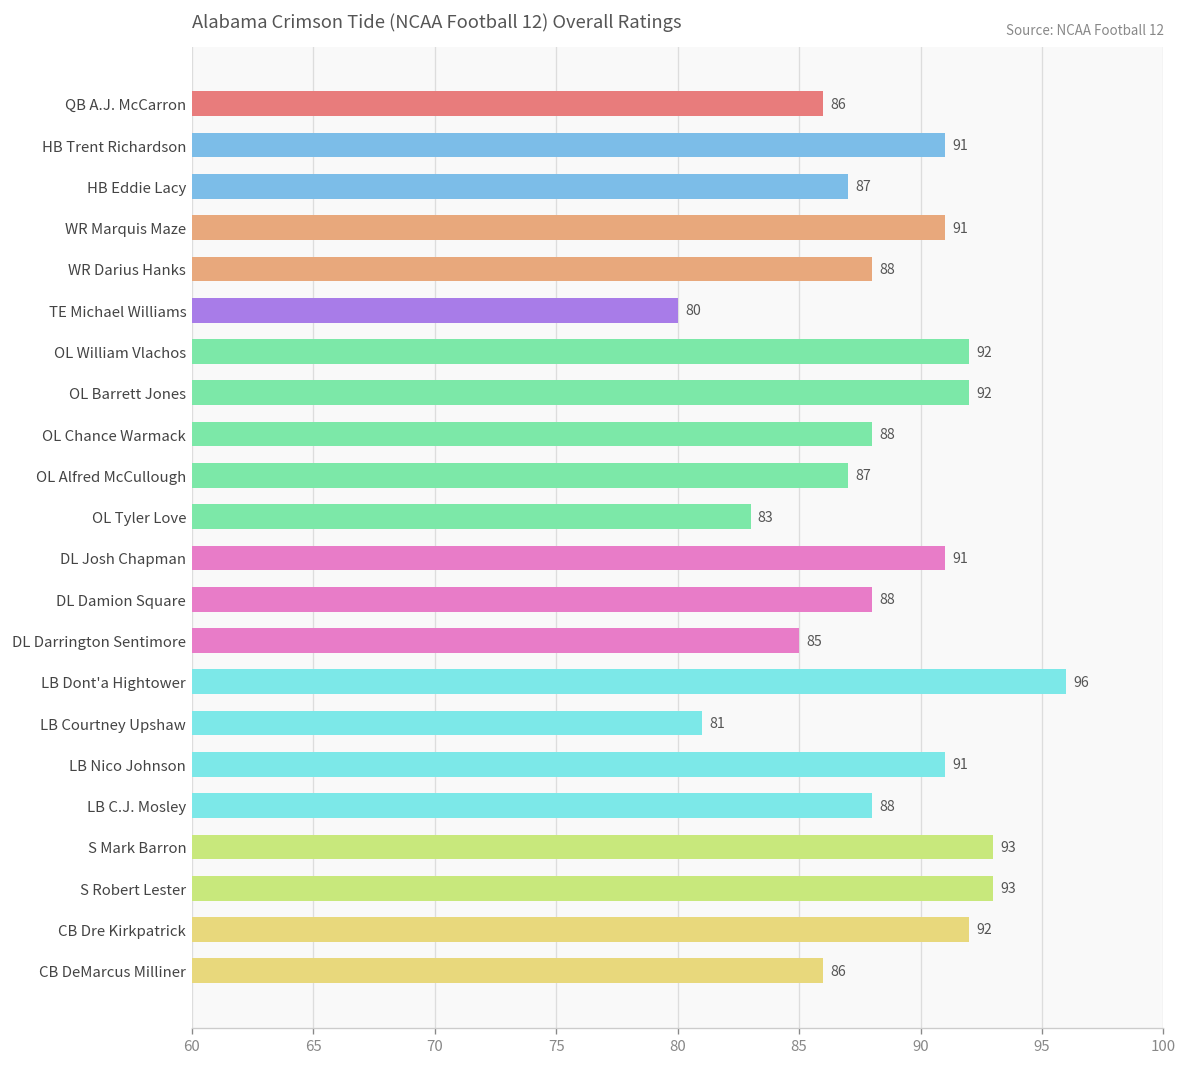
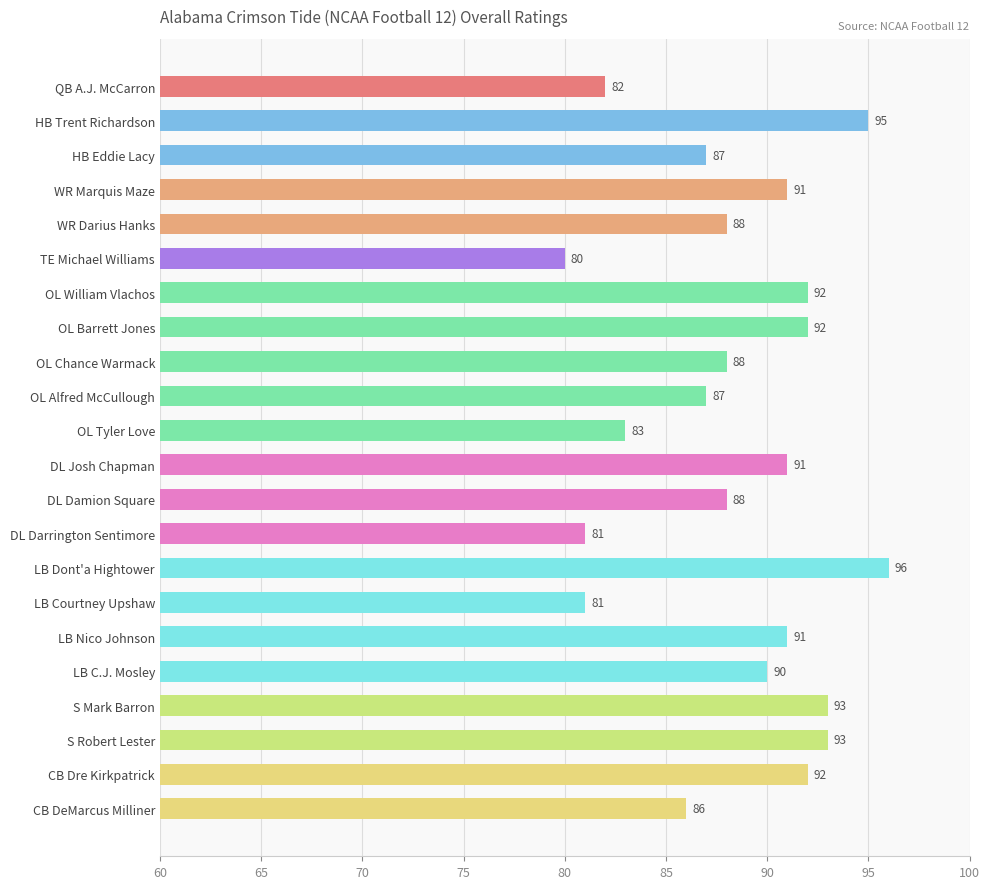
  {
-   "QB A.J. McCarron": 86,
-   "HB Trent Richardson": 91,
+   "QB A.J. McCarron": 82,
+   "HB Trent Richardson": 95,
    "HB Eddie Lacy": 87,
    "WR Marquis Maze": 91,
    "WR Darius Hanks": 88,
    "TE Michael Williams": 80,
    "OL William Vlachos": 92,
    "OL Barrett Jones": 92,
    "OL Chance Warmack": 88,
    "OL Alfred McCullough": 87,
    "OL Tyler Love": 83,
    "DL Josh Chapman": 91,
    "DL Damion Square": 88,
-   "DL Darrington Sentimore": 85,
+   "DL Darrington Sentimore": 81,
    "LB Dont'a Hightower": 96,
    "LB Courtney Upshaw": 81,
    "LB Nico Johnson": 91,
-   "LB C.J. Mosley": 88,
+   "LB C.J. Mosley": 90,
    "S Mark Barron": 93,
    "S Robert Lester": 93,
    "CB Dre Kirkpatrick": 92,
    "CB DeMarcus Milliner": 86
  }
